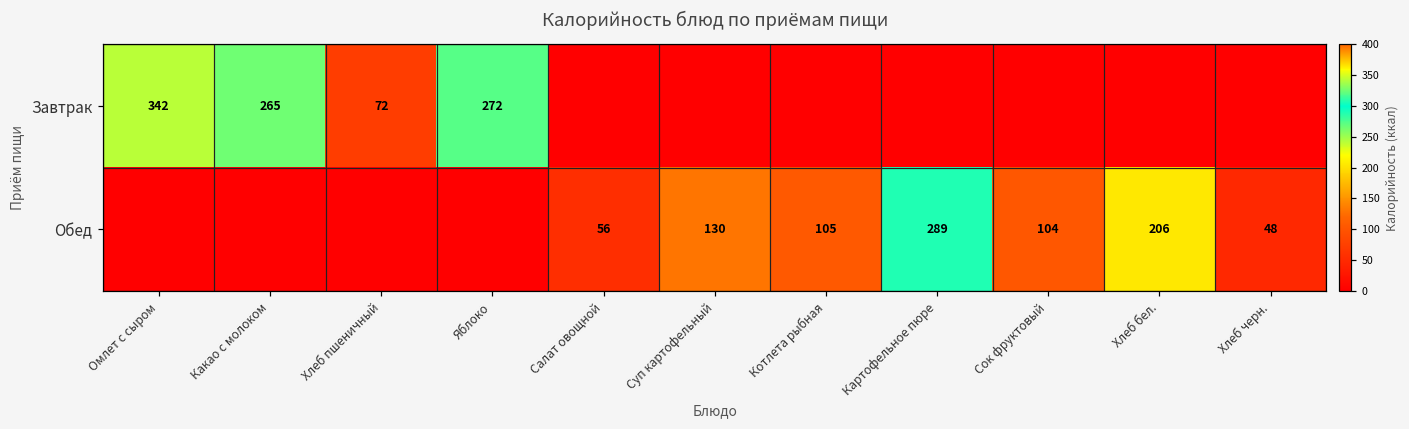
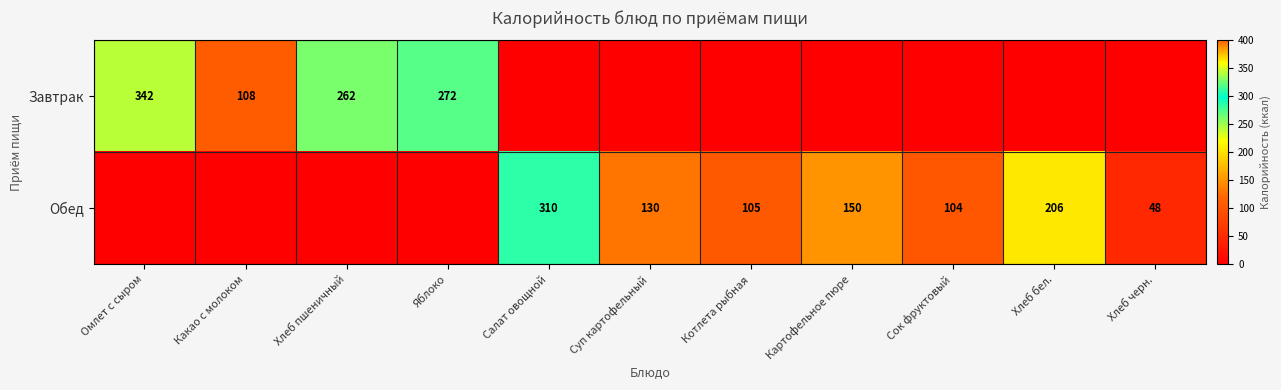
  {
    "Завтрак": {
      "Омлет с сыром": 342,
-     "Какао с молоком": 265,
-     "Хлеб пшеничный": 72,
+     "Какао с молоком": 108,
+     "Хлеб пшеничный": 262,
      "Яблоко": 272
    },
    "Обед": {
-     "Салат овощной": 56,
+     "Салат овощной": 310,
      "Суп картофельный": 130,
      "Котлета рыбная": 105,
-     "Картофельное пюре": 289,
+     "Картофельное пюре": 150,
      "Сок фруктовый": 104,
      "Хлеб бел.": 206,
      "Хлеб черн.": 48
    }
  }
